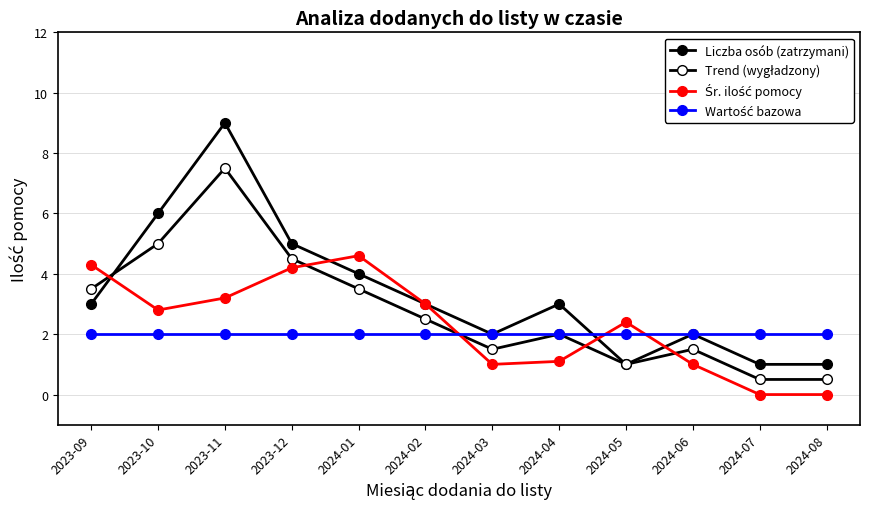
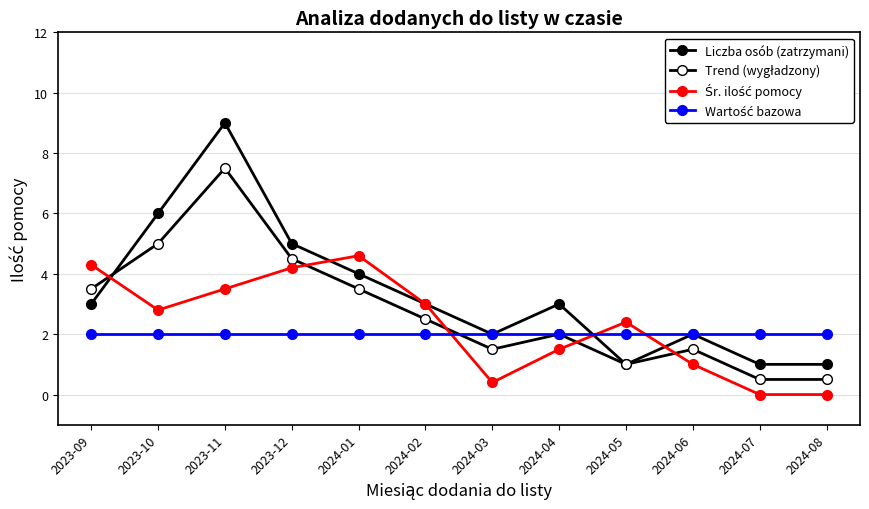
  {
    "Śr. ilość pomocy": {
      "2023-09": 4.3,
      "2023-10": 2.8,
-     "2023-11": 3.2,
+     "2023-11": 3.5,
      "2023-12": 4.2,
      "2024-01": 4.6,
-     "2024-03": 1.0,
-     "2024-04": 1.1,
+     "2024-03": 0.4,
+     "2024-04": 1.5,
      "2024-05": 2.4,
      "2024-06": 1.0,
      "2024-07": 0.0,
      "2024-08": 0.0
    },
    "Wartość bazowa": {
      "2023-09": 2.0,
      "2023-10": 2.0,
      "2023-11": 2.0,
      "2023-12": 2.0,
      "2024-01": 2.0,
      "2024-02": 2.0,
      "2024-05": 2.0,
      "2024-07": 2.0,
      "2024-08": 2.0
    }
  }
